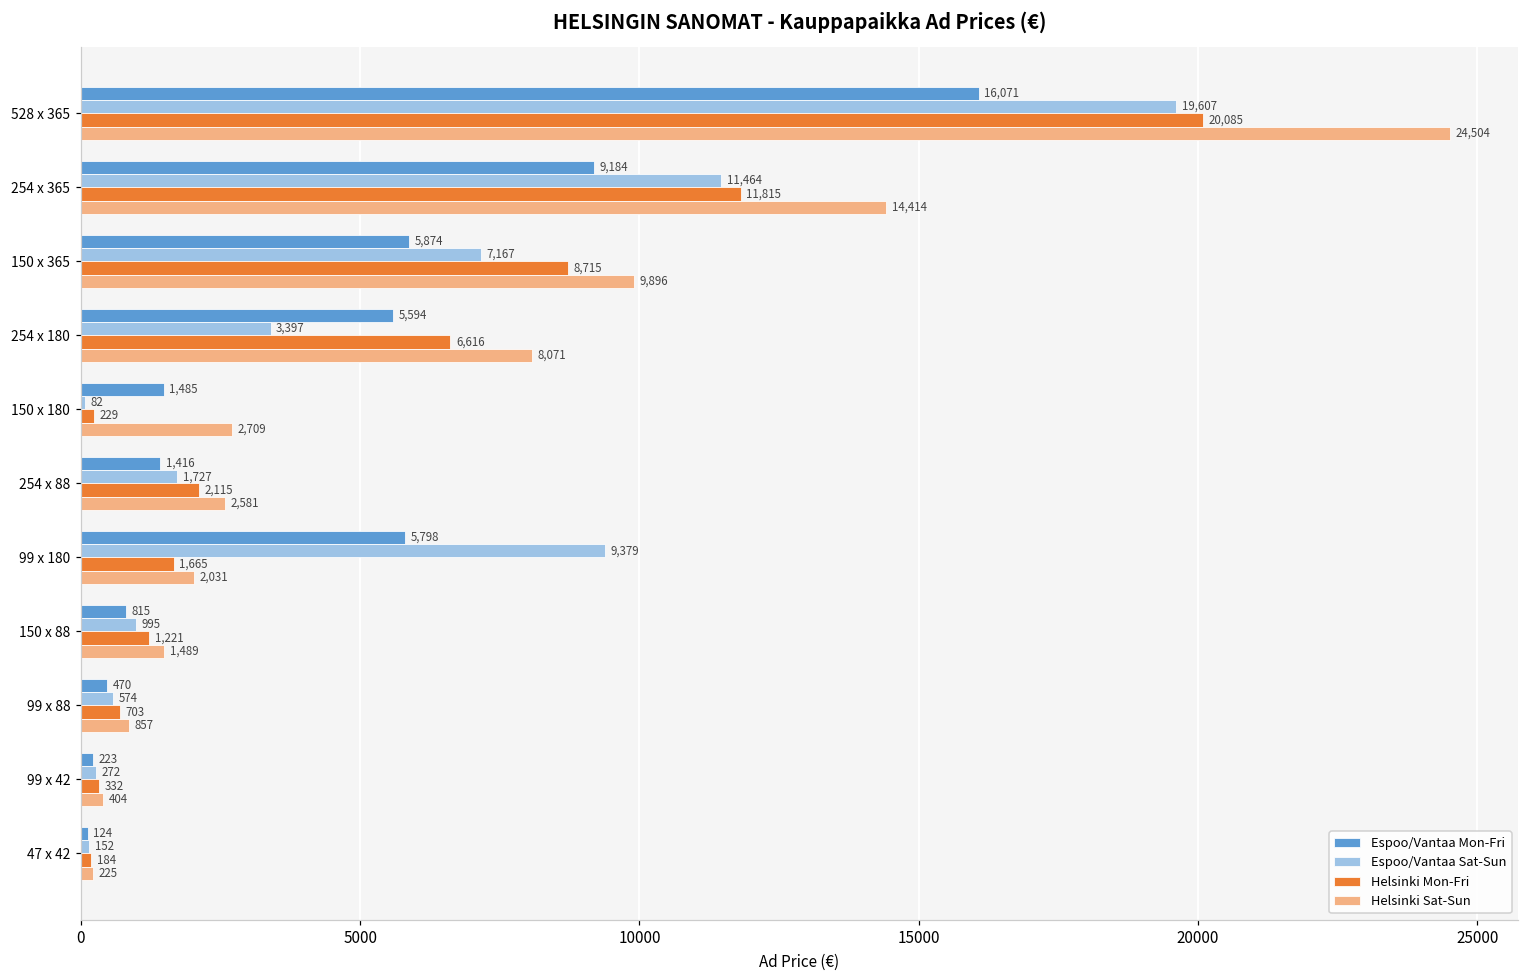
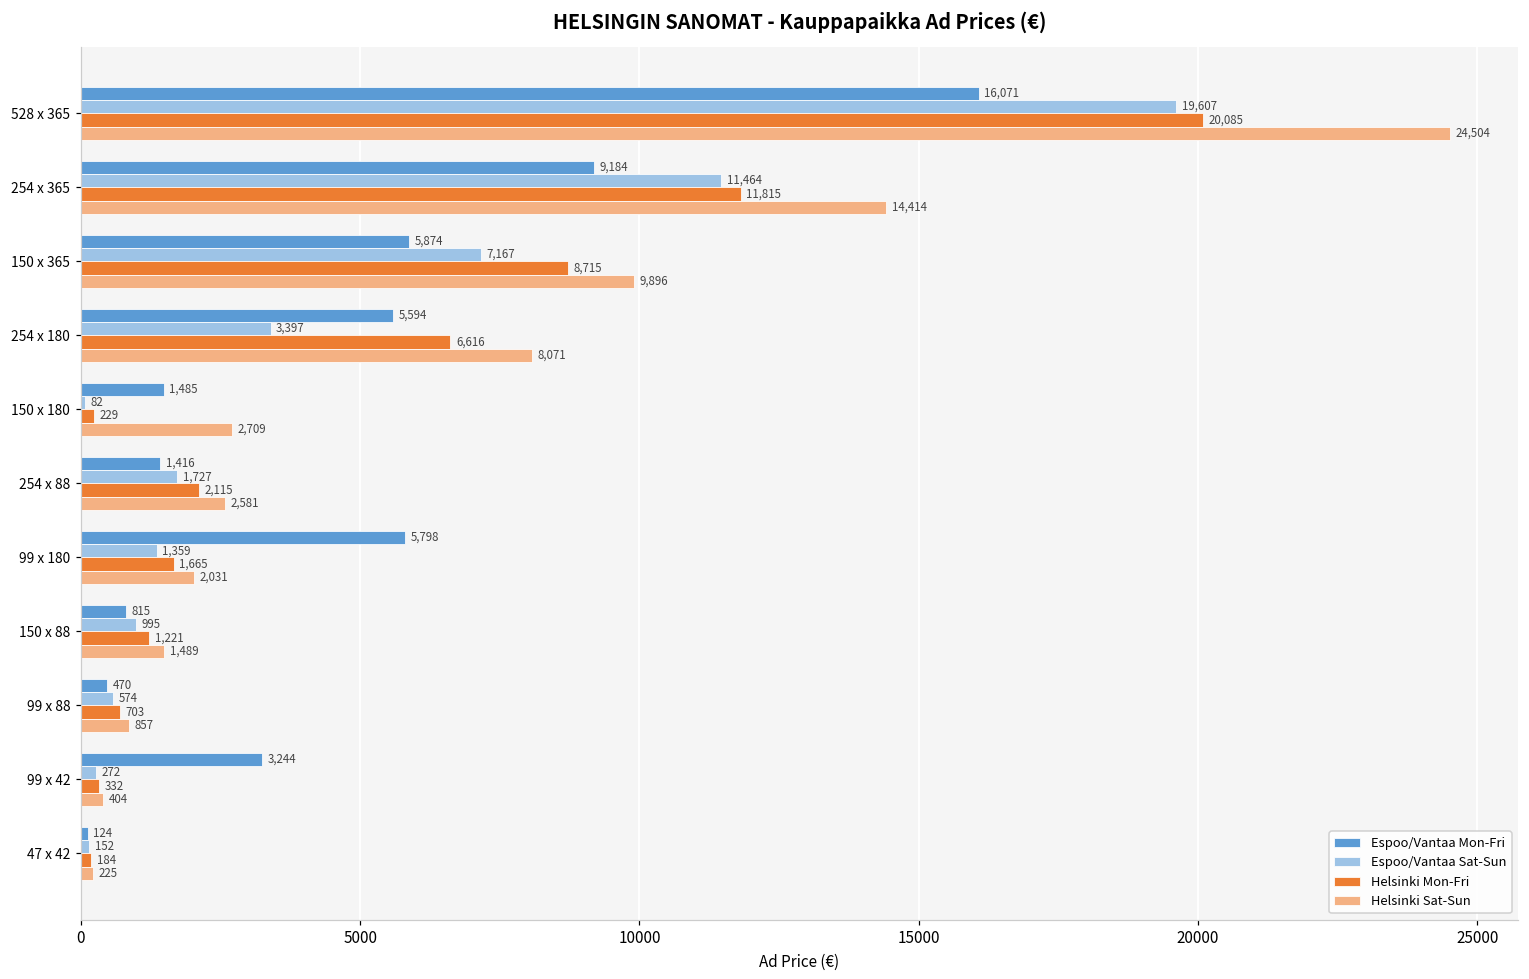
  {
    "Espoo/Vantaa Mon-Fri": {
      "528 x 365": "16,071",
      "254 x 365": "9,184",
      "150 x 365": "5,874",
      "254 x 180": "5,594",
      "150 x 180": "1,485",
      "254 x 88": "1,416",
      "99 x 180": "5,798",
      "150 x 88": "815",
      "99 x 88": "470",
-     "99 x 42": "223",
+     "99 x 42": "3,244",
      "47 x 42": "124"
    },
    "Espoo/Vantaa Sat-Sun": {
      "528 x 365": "19,607",
      "254 x 365": "11,464",
      "150 x 365": "7,167",
      "254 x 180": "3,397",
      "150 x 180": "82",
      "254 x 88": "1,727",
-     "99 x 180": "9,379",
+     "99 x 180": "1,359",
      "150 x 88": "995",
      "99 x 88": "574",
      "99 x 42": "272",
      "47 x 42": "152"
    },
    "Helsinki Mon-Fri": {
      "528 x 365": "20,085",
      "254 x 365": "11,815",
      "150 x 365": "8,715",
      "254 x 180": "6,616",
      "150 x 180": "229",
      "254 x 88": "2,115",
      "99 x 180": "1,665",
      "150 x 88": "1,221",
      "99 x 88": "703",
      "99 x 42": "332",
      "47 x 42": "184"
    },
    "Helsinki Sat-Sun": {
      "528 x 365": "24,504",
      "254 x 365": "14,414",
      "150 x 365": "9,896",
      "254 x 180": "8,071",
      "150 x 180": "2,709",
      "254 x 88": "2,581",
      "99 x 180": "2,031",
      "150 x 88": "1,489",
      "99 x 88": "857",
      "99 x 42": "404",
      "47 x 42": "225"
    }
  }
